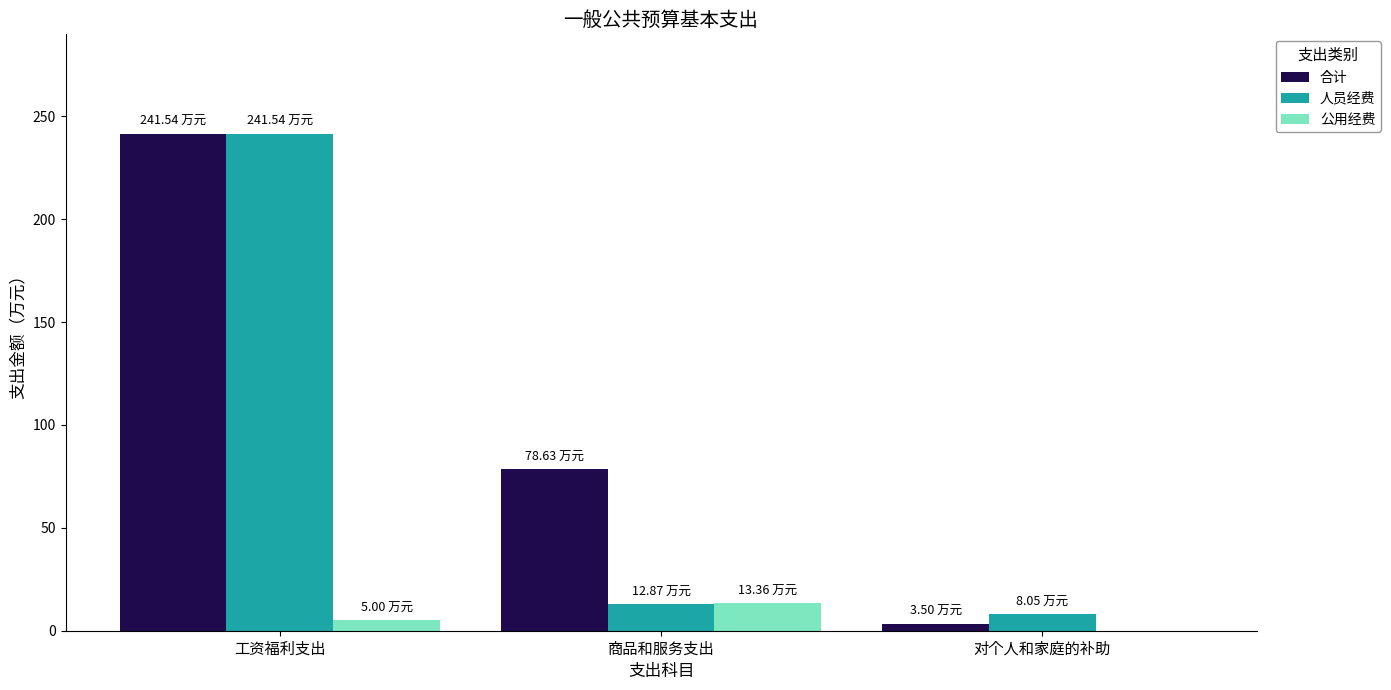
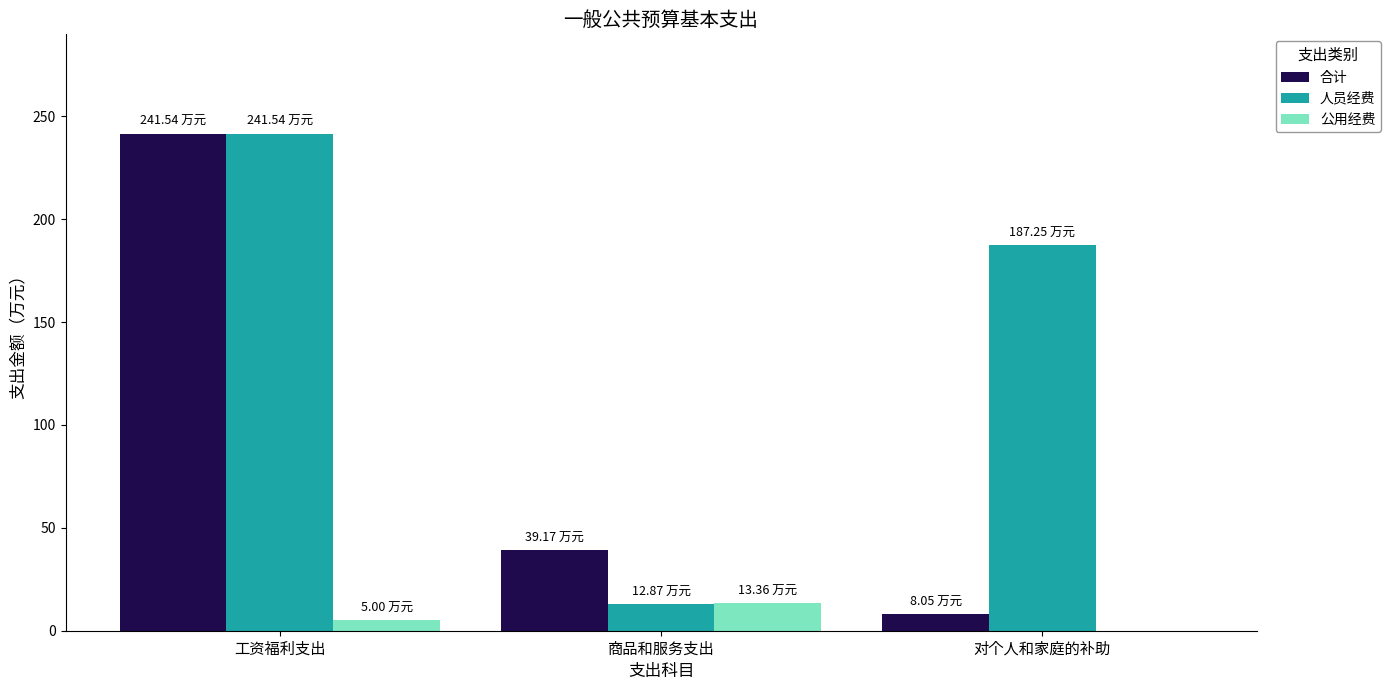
  {
    "合计": {
      "工资福利支出": 241.54,
-     "商品和服务支出": 78.63,
-     "对个人和家庭的补助": 3.50
+     "商品和服务支出": 39.17,
+     "对个人和家庭的补助": 8.05
    },
    "人员经费": {
      "工资福利支出": 241.54,
      "商品和服务支出": 12.87,
-     "对个人和家庭的补助": 8.05
+     "对个人和家庭的补助": 187.25
    },
    "公用经费": {
      "工资福利支出": 5.00,
      "商品和服务支出": 13.36
    }
  }
